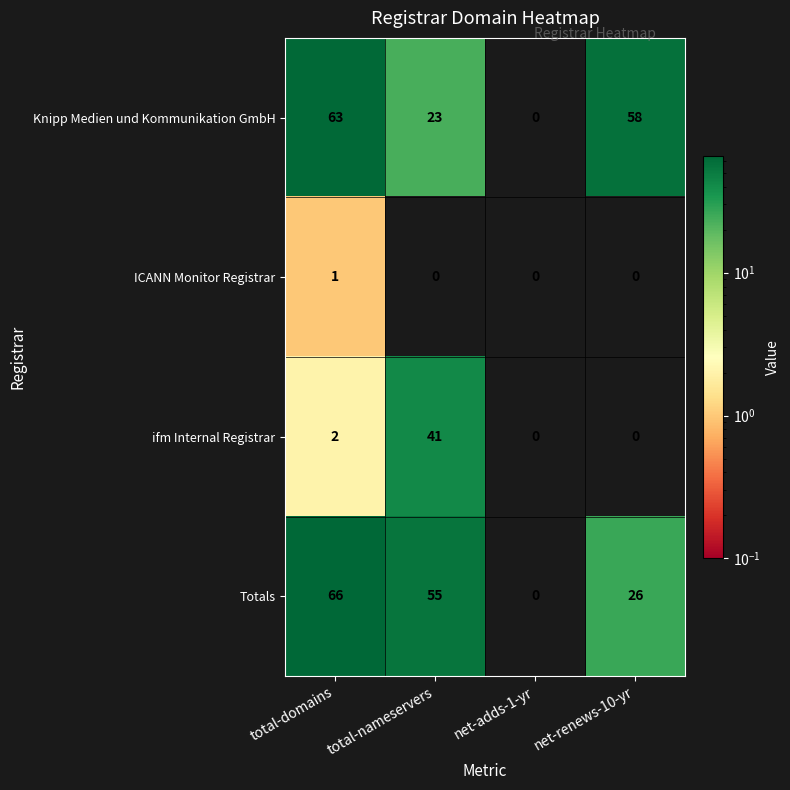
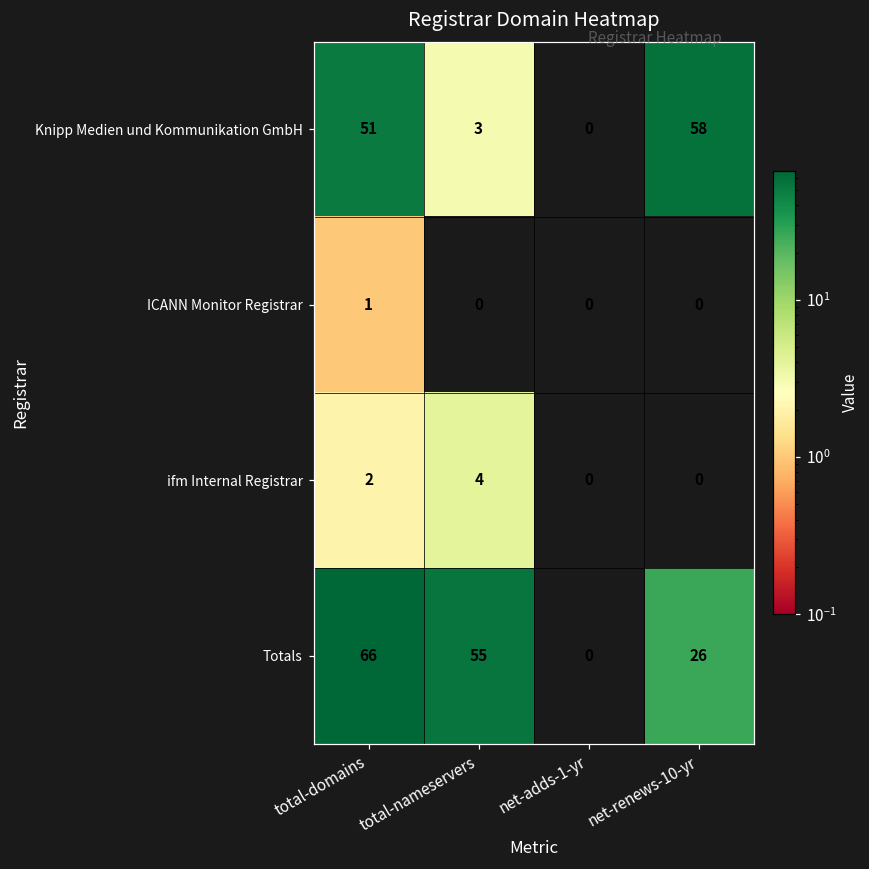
  {
    "Knipp Medien und Kommunikation GmbH": {
-     "total-domains": 63,
-     "total-nameservers": 23,
+     "total-domains": 51,
+     "total-nameservers": 3,
      "net-renews-10-yr": 58
    },
    "ICANN Monitor Registrar": {
      "total-domains": 1
    },
    "ifm Internal Registrar": {
      "total-domains": 2,
-     "total-nameservers": 41
+     "total-nameservers": 4
    },
    "Totals": {
      "total-domains": 66,
      "total-nameservers": 55,
      "net-renews-10-yr": 26
    }
  }
